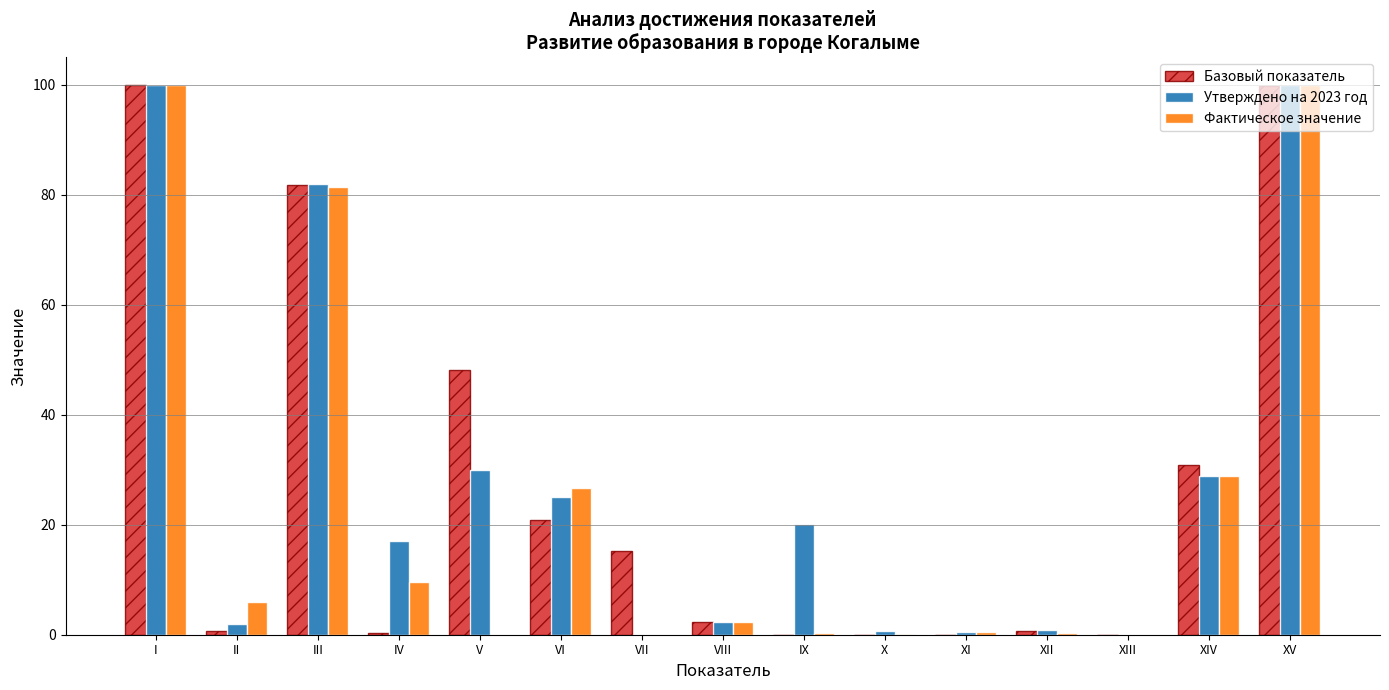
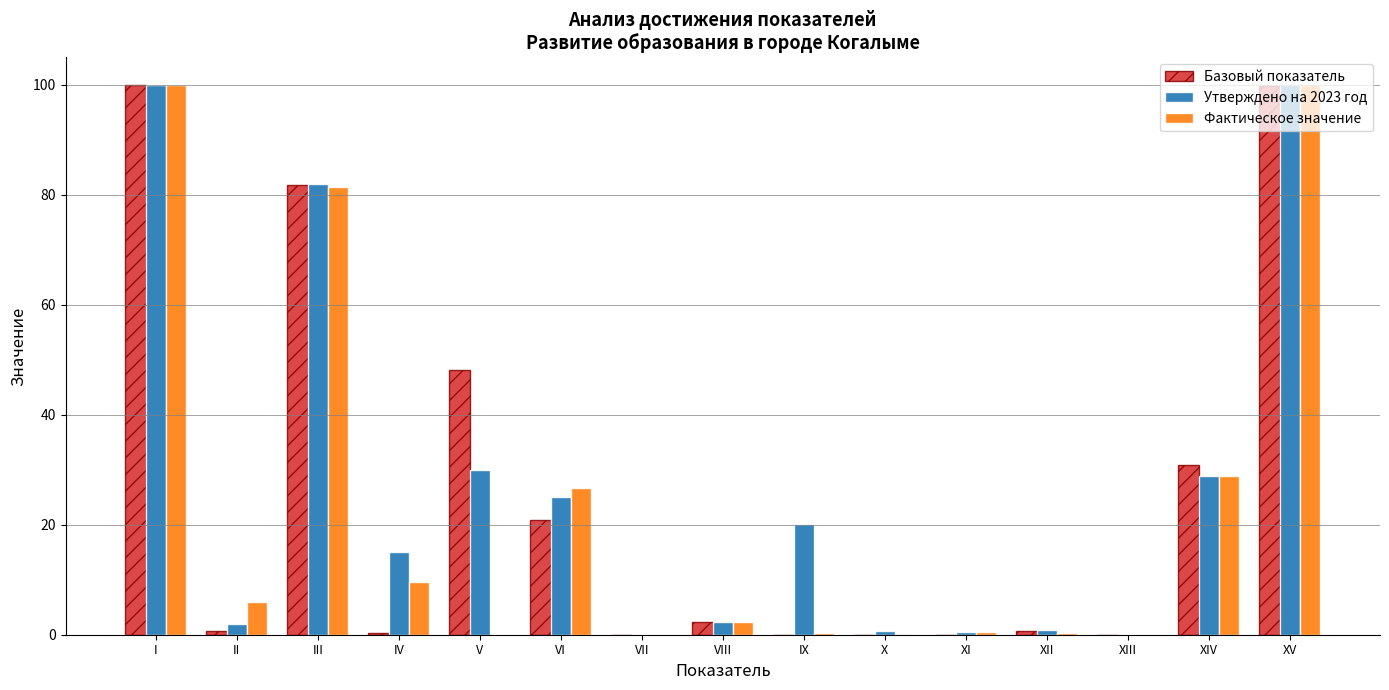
  {
    "Базовый показатель": {
      "I": 100,
      "II": 1,
      "III": 82,
      "V": 48,
      "VI": 21,
-     "VII": 15,
+     "VII": 0,
      "VIII": 2,
      "IX": 0,
      "X": 0,
      "XI": 0,
      "XII": 1,
      "XIII": 0,
      "XIV": 31
    },
    "Утверждено на 2023 год": {
      "I": 100,
      "II": 2,
      "III": 82,
-     "IV": 17,
+     "IV": 15,
      "V": 30,
      "VI": 25,
      "VIII": 2,
      "IX": 20,
      "X": 1,
      "XI": 0,
      "XII": 1,
      "XIII": 0,
      "XIV": 29
    },
    "Фактическое значение": {
      "I": 100,
      "II": 6,
      "III": 81,
      "IV": 10,
      "V": 0,
      "VI": 27,
      "VIII": 2,
      "XI": 0,
      "XIII": 0,
      "XIV": 29
    }
  }
